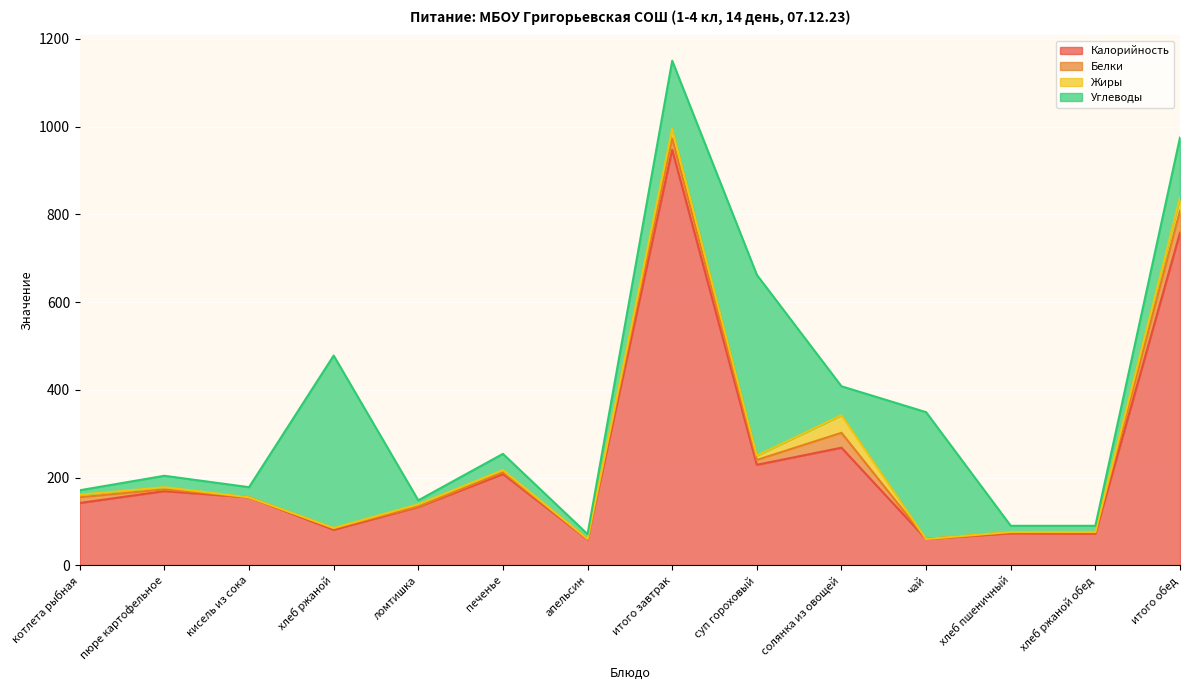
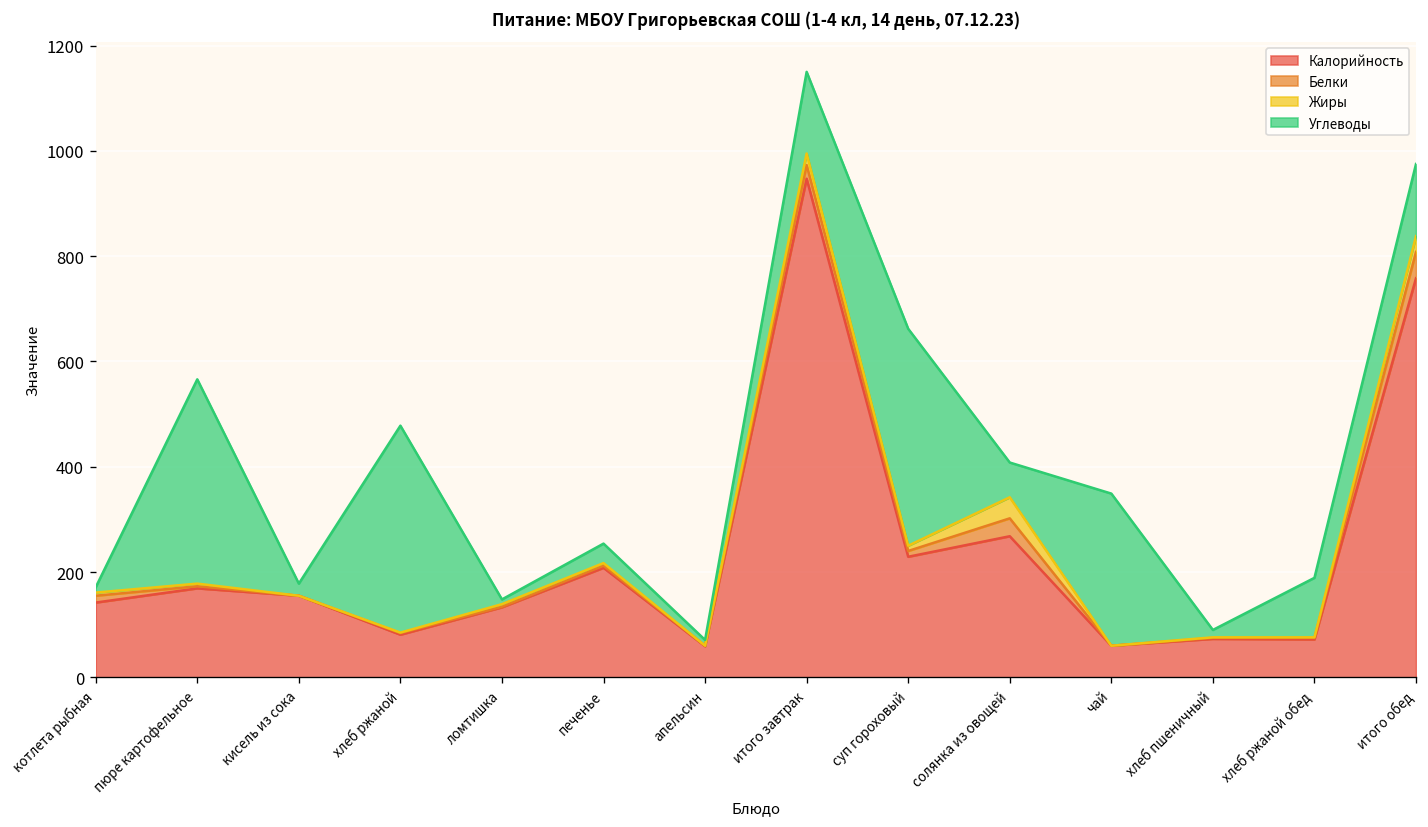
  {
    "Жиры": {
      "котлета рыбная": 10,
      "итого завтрак": 20,
      "суп гороховый": 10,
      "солянка из овощей": 40,
      "итого обед": 30
    },
    "Углеводы": {
      "котлета рыбная": 10,
-     "пюре картофельное": 30,
+     "пюре картофельное": 390,
      "кисель из сока": 20,
      "хлеб ржаной": 390,
      "ломтишка": 10,
      "печенье": 40,
      "апельсин": 10,
      "итого завтрак": 160,
      "суп гороховый": 410,
      "солянка из овощей": 70,
      "чай": 290,
      "хлеб пшеничный": 10,
-     "хлеб ржаной обед": 10,
+     "хлеб ржаной обед": 110,
      "итого обед": 140
    }
  }
